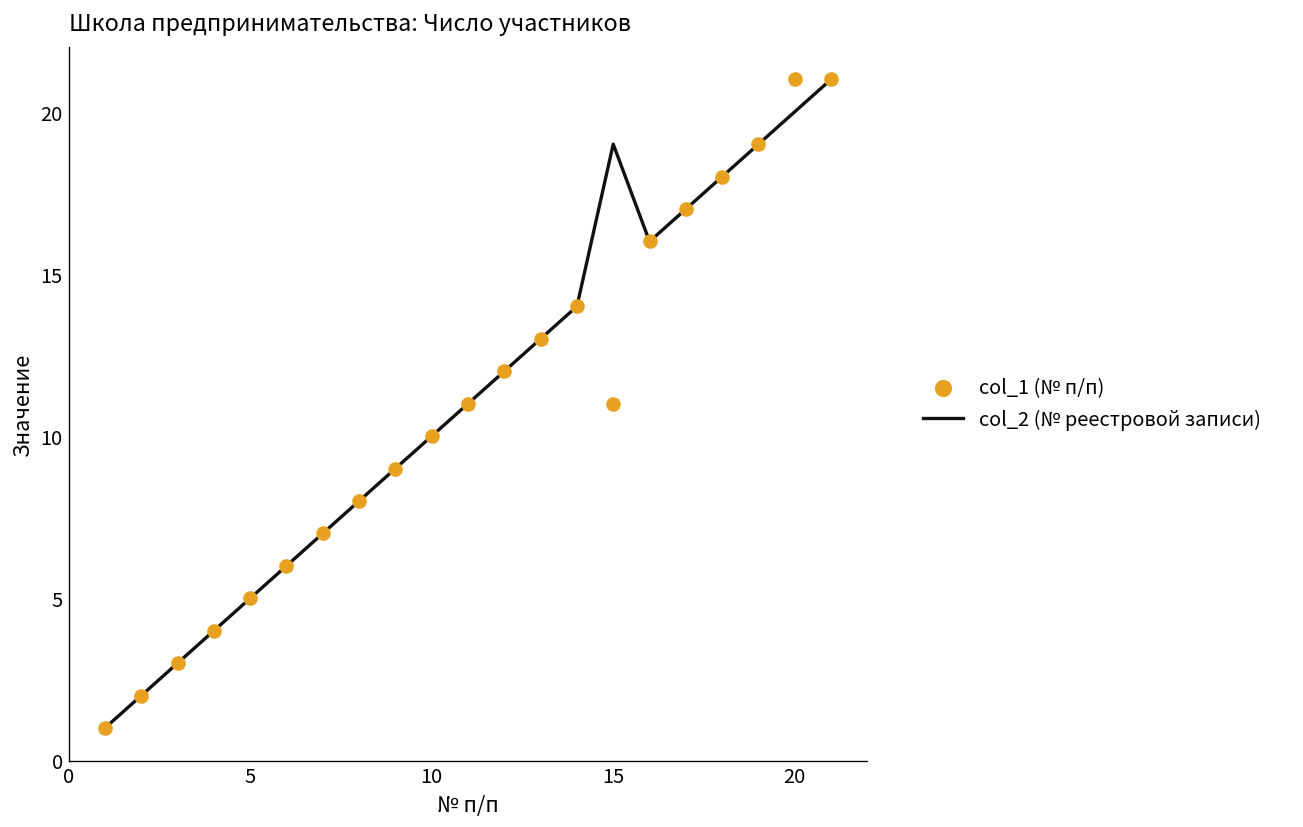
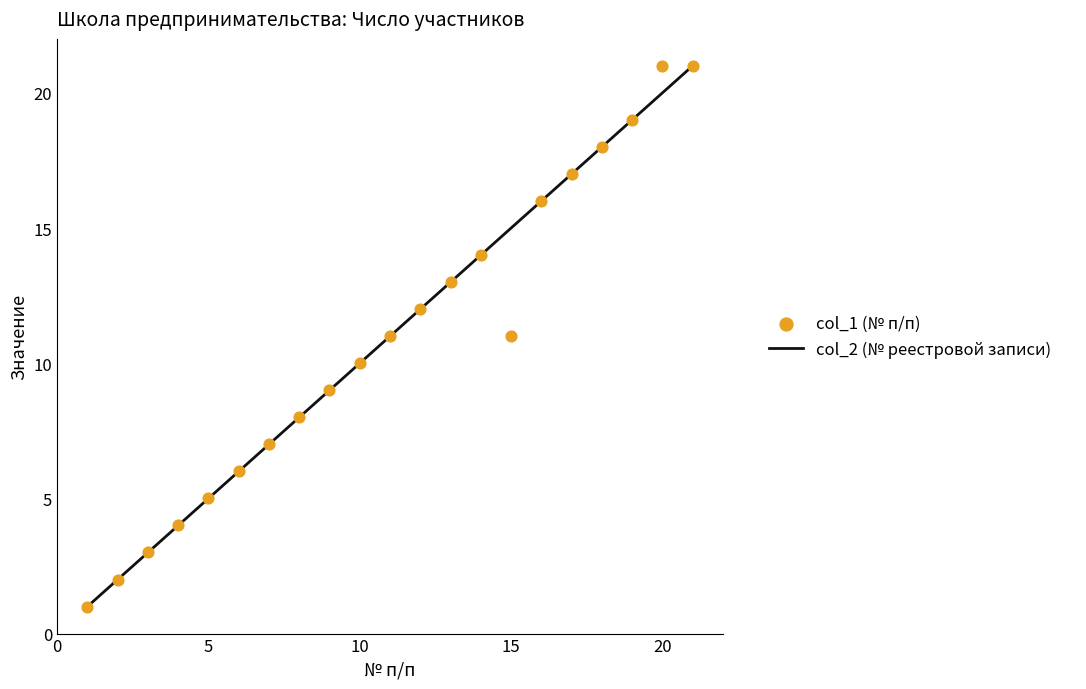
  {
    "col_2 (№ реестровой записи)": {
-     "15": 19,
+     "15": 15,
      "20": 20
    }
  }
